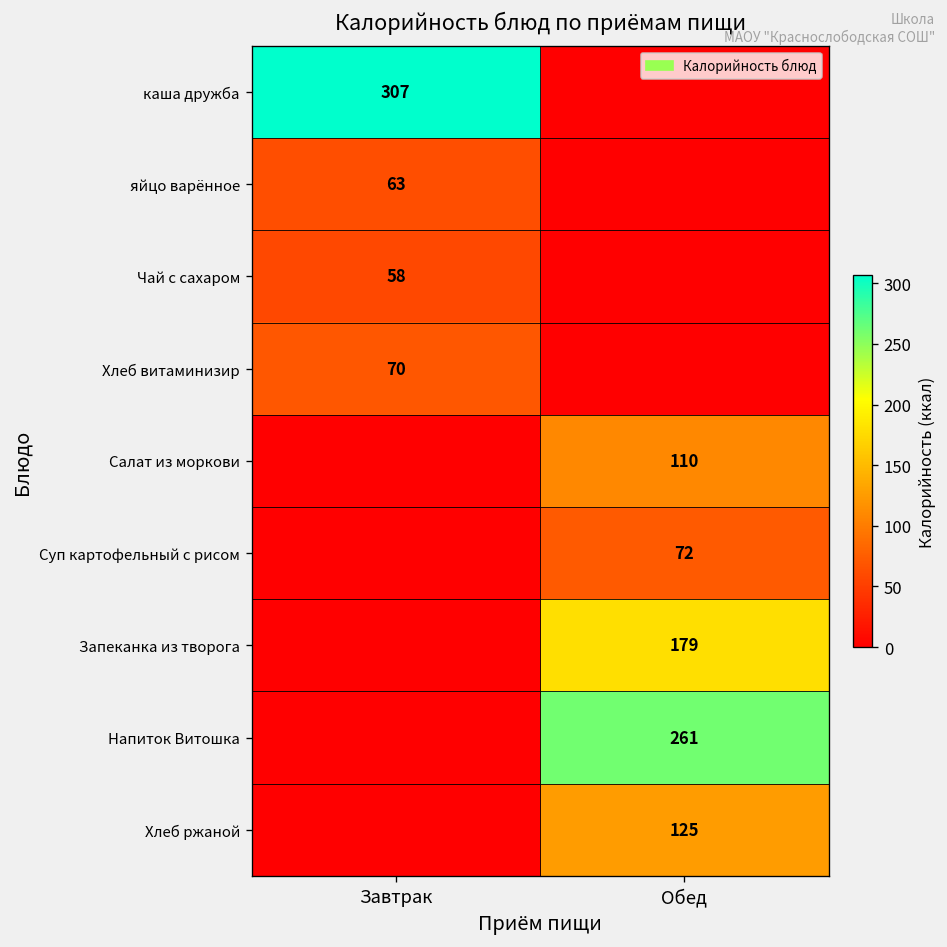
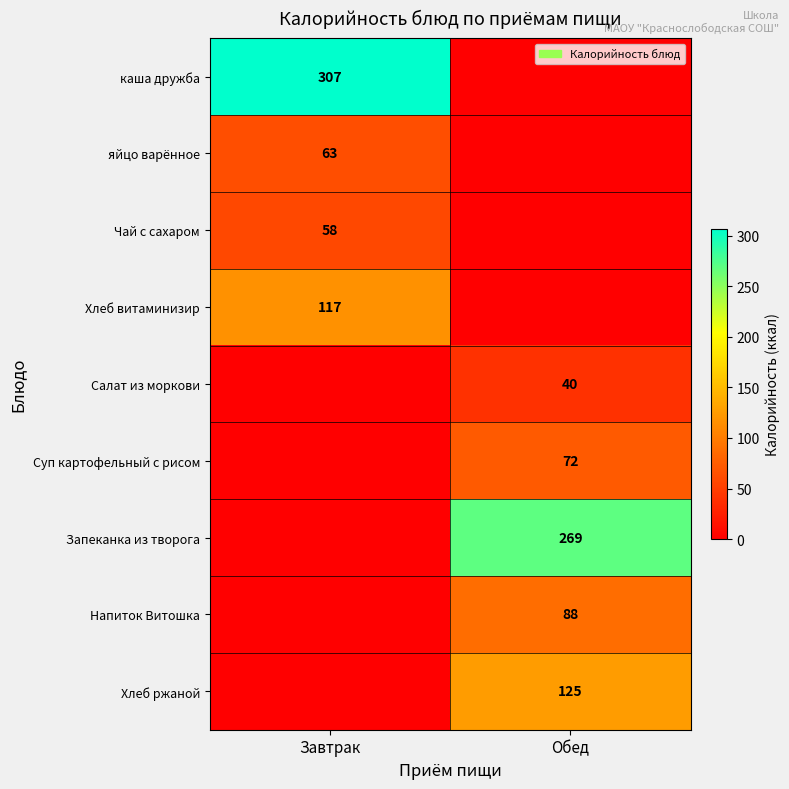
  {
    "каша дружба": {
      "Завтрак": 307
    },
    "яйцо варённое": {
      "Завтрак": 63
    },
    "Чай с сахаром": {
      "Завтрак": 58
    },
    "Хлеб витаминизир": {
-     "Завтрак": 70
+     "Завтрак": 117
    },
    "Салат из моркови": {
-     "Обед": 110
+     "Обед": 40
    },
    "Суп картофельный с рисом": {
      "Обед": 72
    },
    "Запеканка из творога": {
-     "Обед": 179
+     "Обед": 269
    },
    "Напиток Витошка": {
-     "Обед": 261
+     "Обед": 88
    },
    "Хлеб ржаной": {
      "Обед": 125
    }
  }
